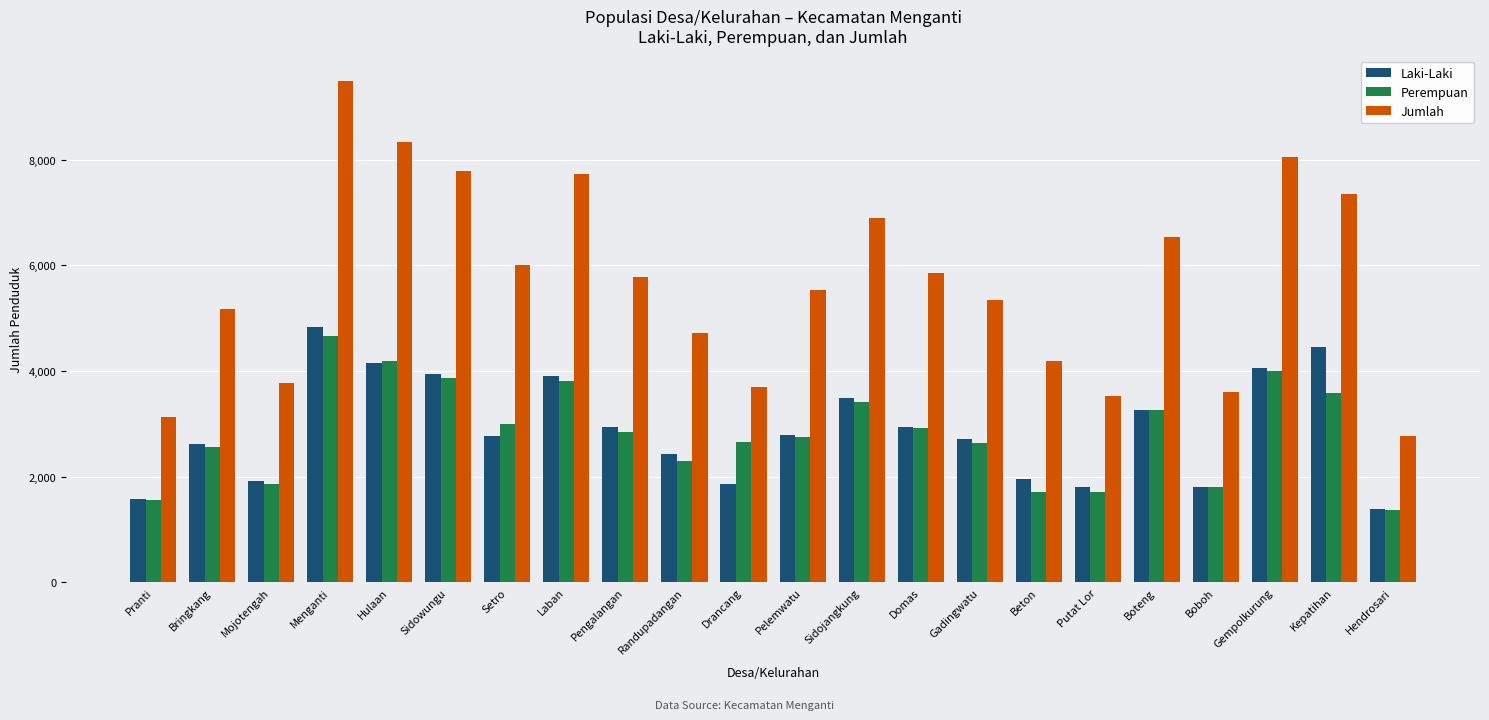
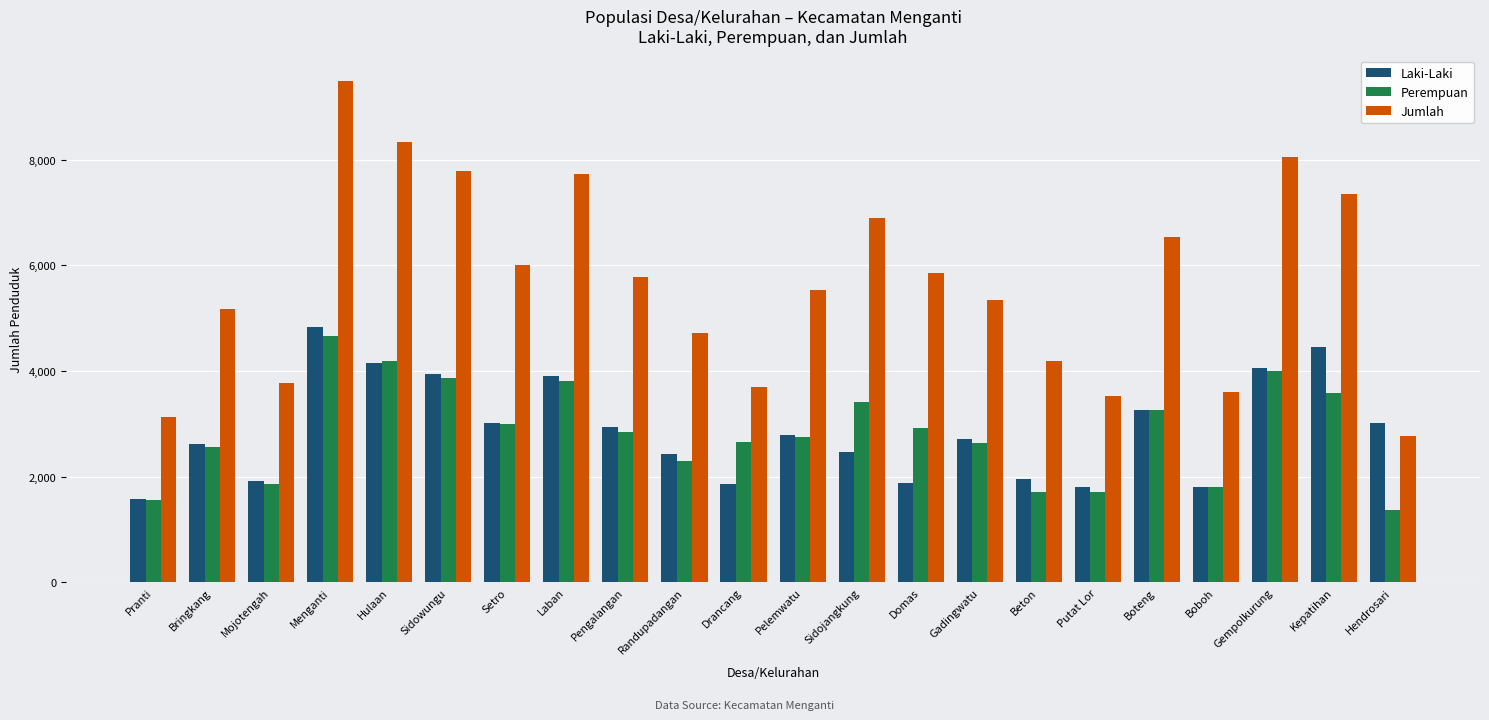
  {
    "Laki-Laki": {
      "Pranti": "1,600",
      "Bringkang": "2,600",
      "Mojotengah": "1,900",
      "Menganti": "4,800",
      "Hulaan": "4,100",
      "Sidowungu": "3,900",
-     "Setro": "2,800",
+     "Setro": "3,000",
      "Laban": "3,900",
      "Pengalangan": "2,900",
      "Randupadangan": "2,400",
      "Drancang": "1,900",
      "Pelemwatu": "2,800",
-     "Sidojangkung": "3,500",
-     "Domas": "2,900",
+     "Sidojangkung": "2,500",
+     "Domas": "1,900",
      "Gadingwatu": "2,700",
      "Beton": "2,000",
      "Putat Lor": "1,800",
      "Boteng": "3,300",
      "Boboh": "1,800",
      "Gempolkurung": "4,100",
      "Kepatihan": "4,500",
-     "Hendrosari": "1,400"
+     "Hendrosari": "3,000"
    },
    "Perempuan": {
      "Pranti": "1,600",
      "Bringkang": "2,600",
      "Mojotengah": "1,900",
      "Menganti": "4,700",
      "Hulaan": "4,200",
      "Sidowungu": "3,900",
      "Setro": "3,000",
      "Laban": "3,800",
      "Pengalangan": "2,800",
      "Randupadangan": "2,300",
      "Drancang": "2,700",
      "Pelemwatu": "2,700",
      "Sidojangkung": "3,400",
      "Domas": "2,900",
      "Gadingwatu": "2,600",
      "Beton": "1,700",
      "Putat Lor": "1,700",
      "Boteng": "3,300",
      "Boboh": "1,800",
      "Gempolkurung": "4,000",
      "Kepatihan": "3,600",
      "Hendrosari": "1,400"
    },
    "Jumlah": {
      "Pranti": "3,100",
      "Bringkang": "5,200",
      "Mojotengah": "3,800",
      "Menganti": "9,500",
      "Hulaan": "8,300",
      "Sidowungu": "7,800",
      "Setro": "6,000",
      "Laban": "7,700",
      "Pengalangan": "5,800",
      "Randupadangan": "4,700",
      "Drancang": "3,700",
      "Pelemwatu": "5,500",
      "Sidojangkung": "6,900",
      "Domas": "5,900",
      "Gadingwatu": "5,400",
      "Beton": "4,200",
      "Putat Lor": "3,500",
      "Boteng": "6,500",
      "Boboh": "3,600",
      "Gempolkurung": "8,100",
      "Kepatihan": "7,300",
      "Hendrosari": "2,800"
    }
  }
